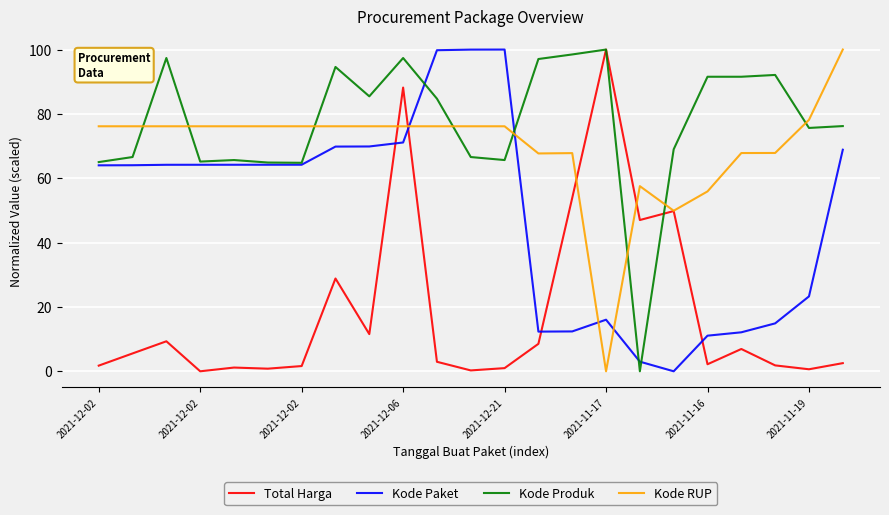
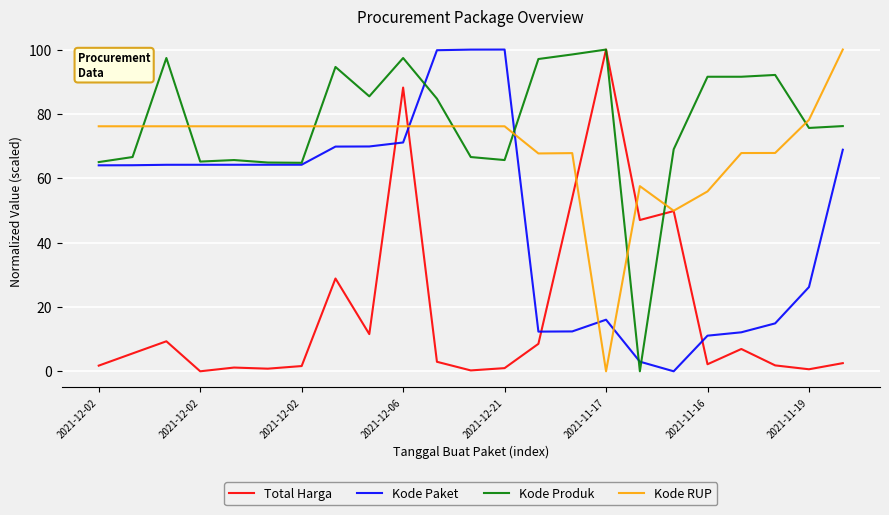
  {
    "Total Harga": {
      "2021-11-19": 1
    },
    "Kode Paket": {
-     "2021-11-19": 23
+     "2021-11-19": 26
    },
    "Kode Produk": {
      "2021-11-19": 76
    },
    "Kode RUP": {
      "2021-11-19": 78
    }
  }
